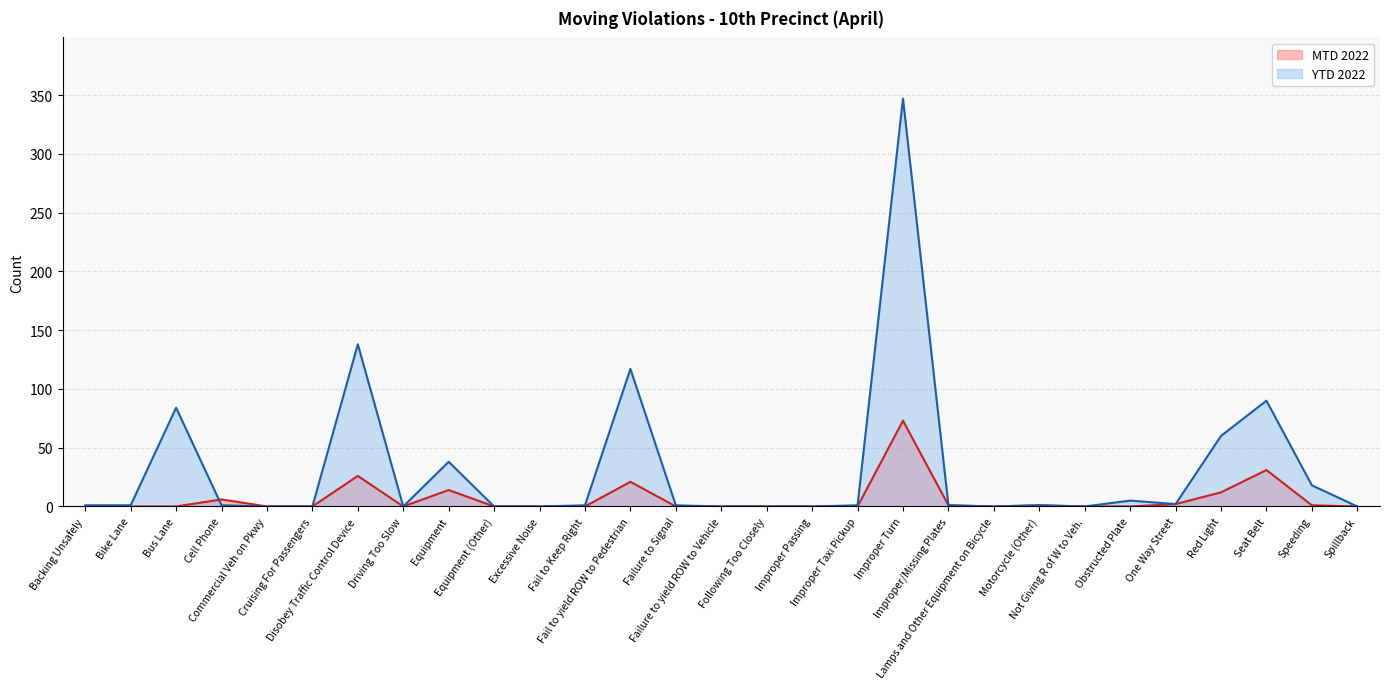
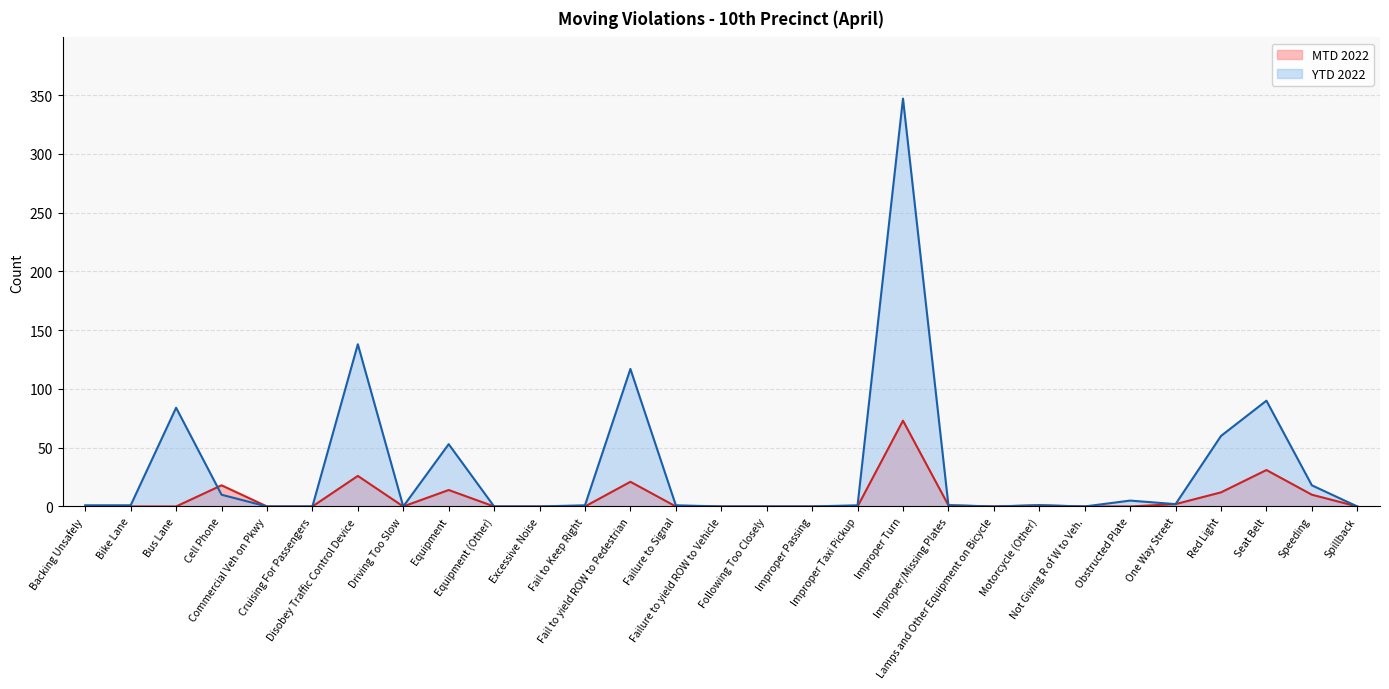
  {
    "MTD 2022": {
      "Bus Lane": 0,
-     "Cell Phone": 6,
+     "Cell Phone": 18,
      "Disobey Traffic Control Device": 26,
      "Equipment": 14,
      "Fail to yield ROW to Pedestrian": 21,
      "Improper Turn": 73,
      "Obstructed Plate": 0,
      "Red Light": 12,
      "Seat Belt": 31,
-     "Speeding": 1
+     "Speeding": 10
    },
    "YTD 2022": {
      "Bus Lane": 84,
-     "Cell Phone": 1,
+     "Cell Phone": 10,
      "Disobey Traffic Control Device": 138,
-     "Equipment": 38,
+     "Equipment": 53,
      "Fail to yield ROW to Pedestrian": 117,
      "Improper Turn": 347,
      "Obstructed Plate": 5,
      "Red Light": 60,
      "Seat Belt": 90,
      "Speeding": 18
    }
  }
